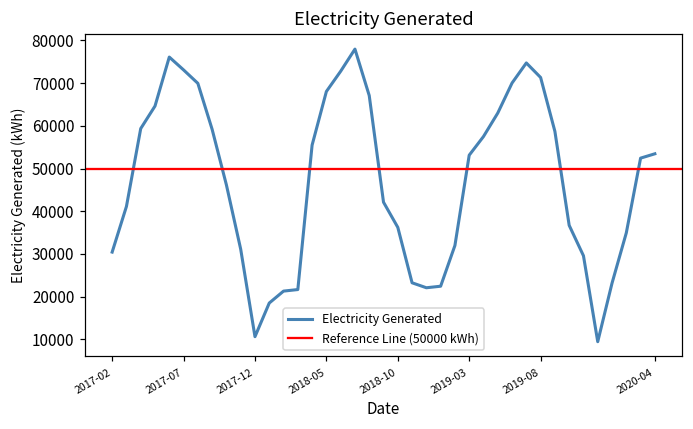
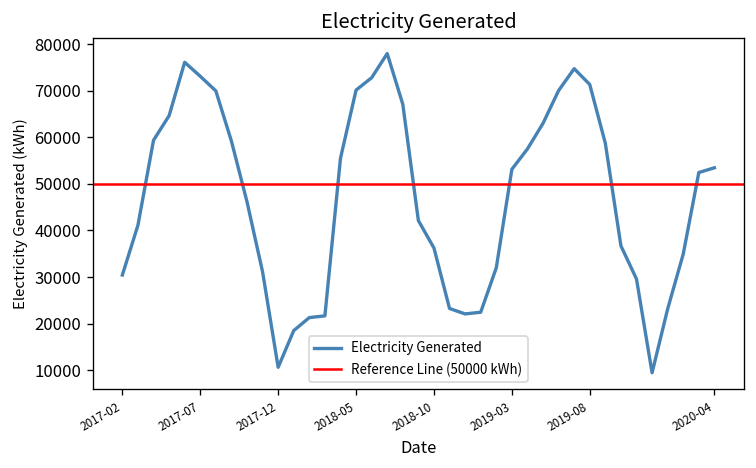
  {
    "2017-02": 30000,
    "2017-07": 73000,
    "2017-12": 11000,
-   "2018-05": 68000,
+   "2018-05": 70000,
    "2018-10": 36000,
    "2019-03": 53000,
    "2019-08": 71000,
    "2020-04": 53000
  }
